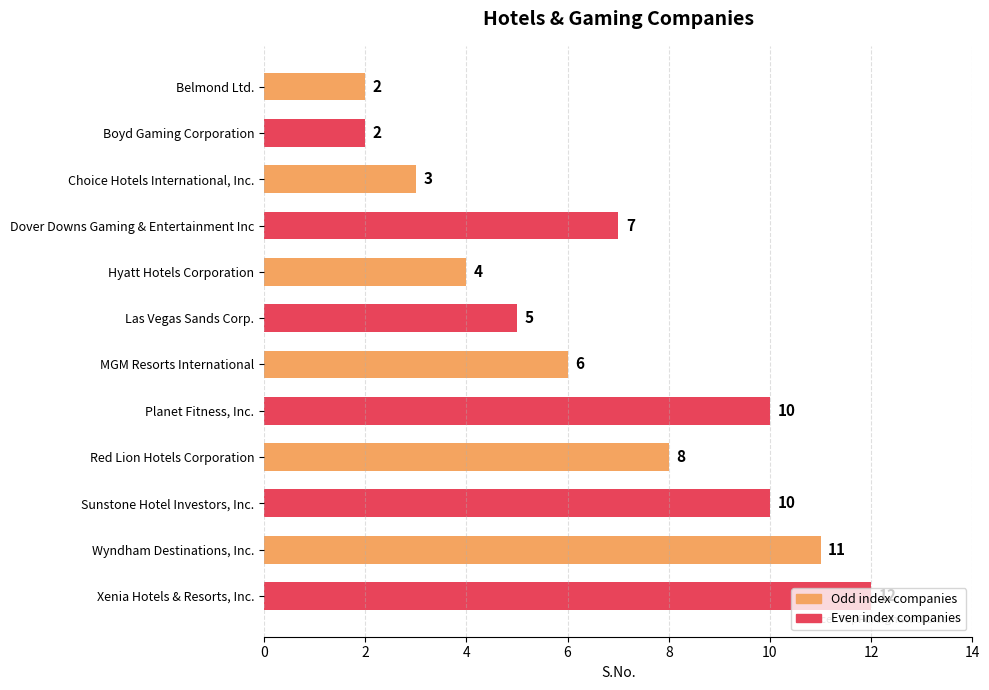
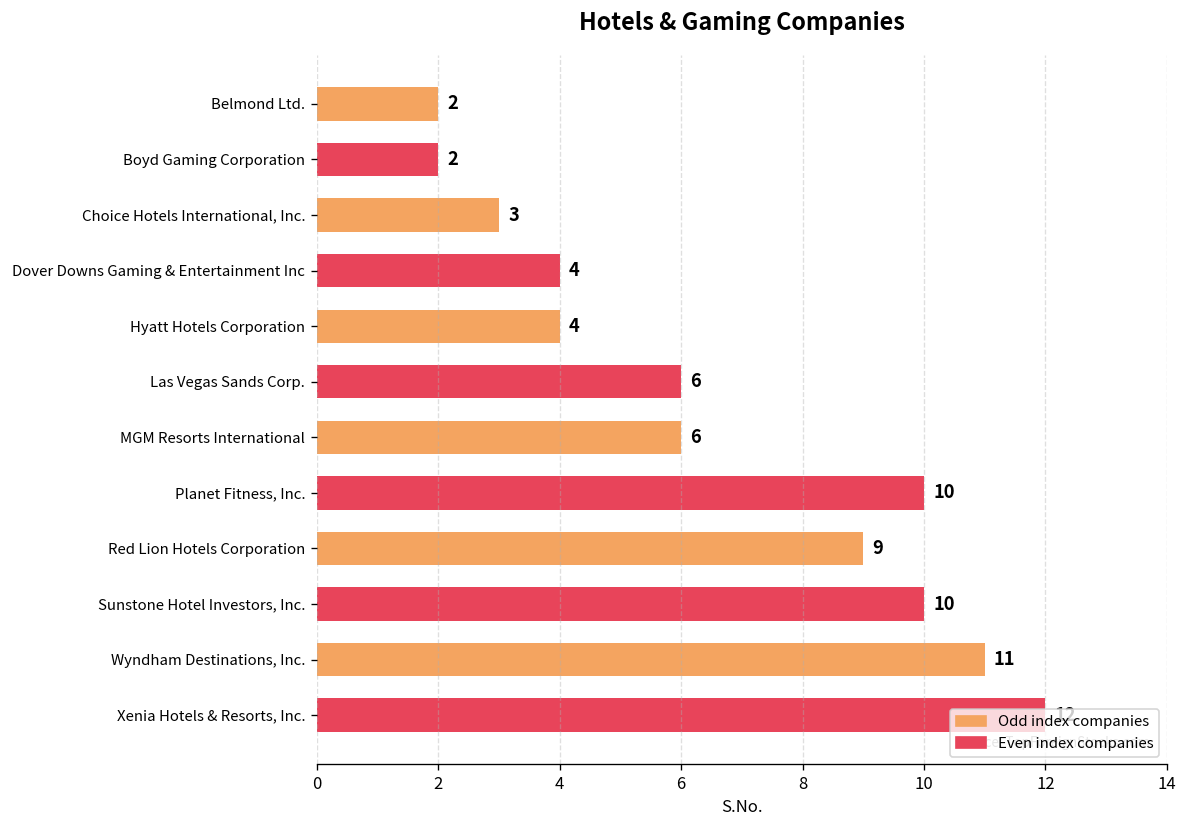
  {
    "Belmond Ltd.": 2,
    "Boyd Gaming Corporation": 2,
    "Choice Hotels International, Inc.": 3,
-   "Dover Downs Gaming & Entertainment Inc": 7,
+   "Dover Downs Gaming & Entertainment Inc": 4,
    "Hyatt Hotels Corporation": 4,
-   "Las Vegas Sands Corp.": 5,
+   "Las Vegas Sands Corp.": 6,
    "MGM Resorts International": 6,
    "Planet Fitness, Inc.": 10,
-   "Red Lion Hotels Corporation": 8,
+   "Red Lion Hotels Corporation": 9,
    "Sunstone Hotel Investors, Inc.": 10,
    "Wyndham Destinations, Inc.": 11
  }
